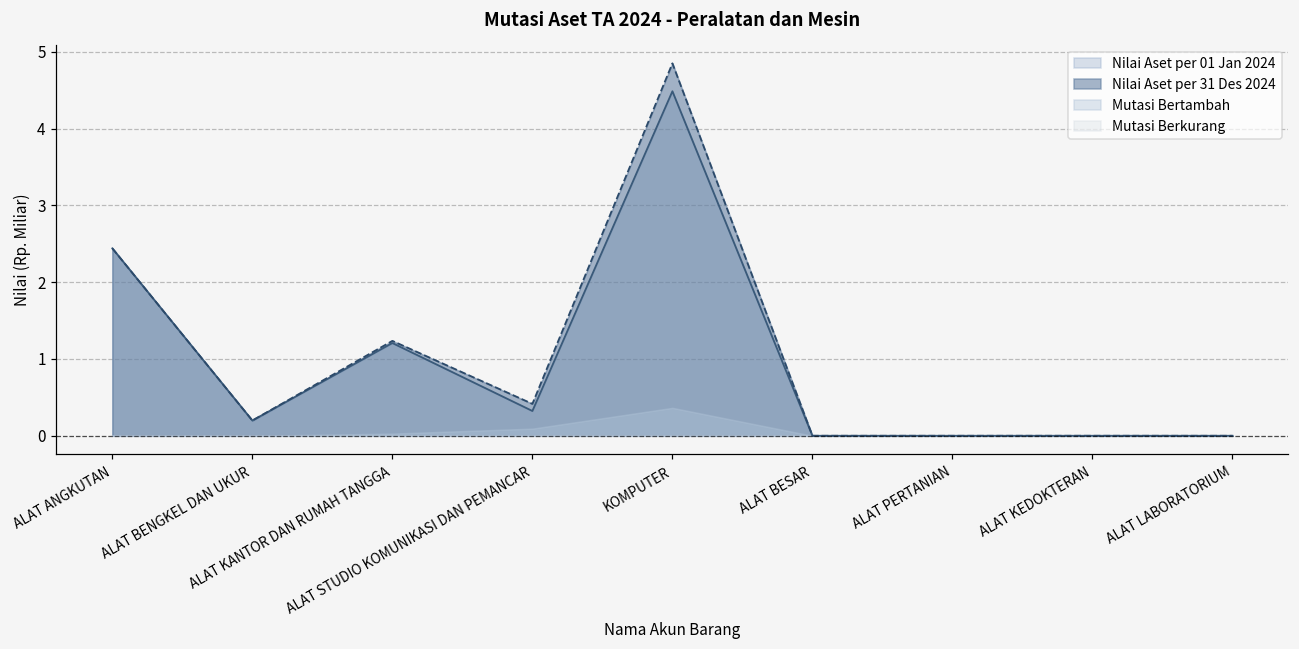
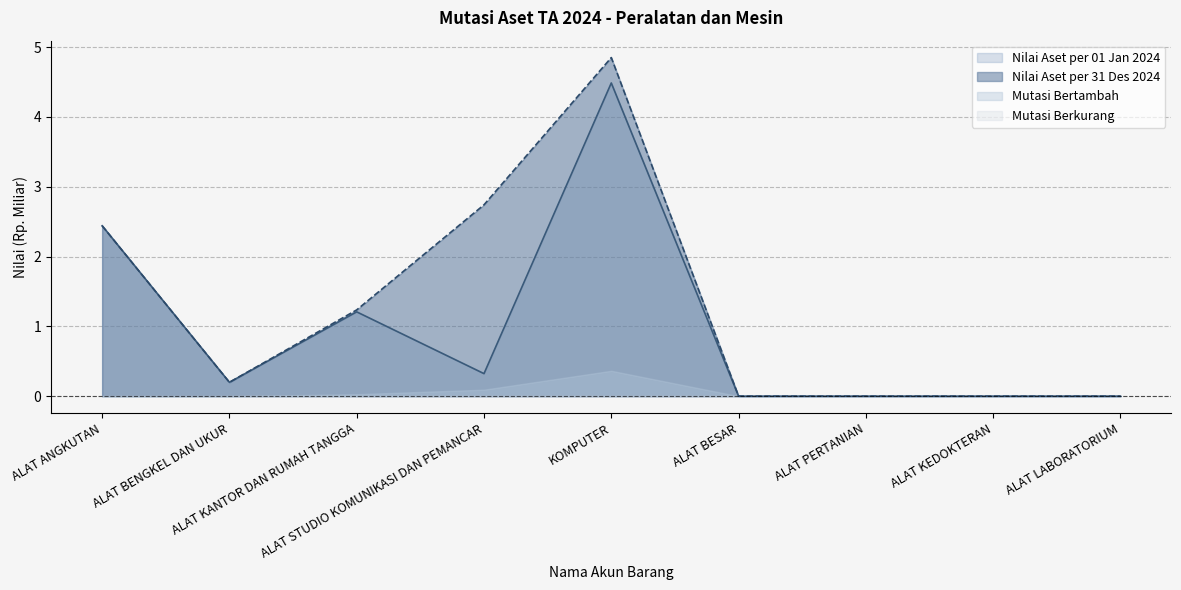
  {
    "Nilai Aset per 31 Des 2024": {
-     "ALAT STUDIO KOMUNIKASI DAN PEMANCAR": 0.4,
+     "ALAT STUDIO KOMUNIKASI DAN PEMANCAR": 2.7,
      "KOMPUTER": 4.9
    }
  }
